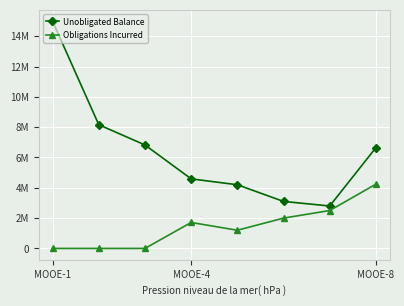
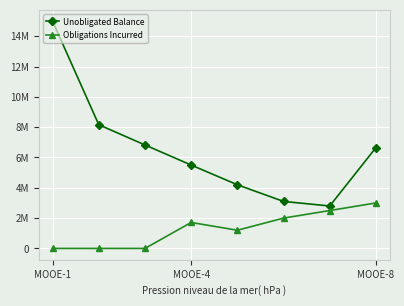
  {
    "Unobligated Balance": {
-     "MOOE-4": 4600000,
+     "MOOE-4": 5500000,
      "MOOE-8": 6600000
    },
    "Obligations Incurred": {
      "MOOE-1": 0,
      "MOOE-4": 1700000,
-     "MOOE-8": 4200000
+     "MOOE-8": 3000000
    }
  }
